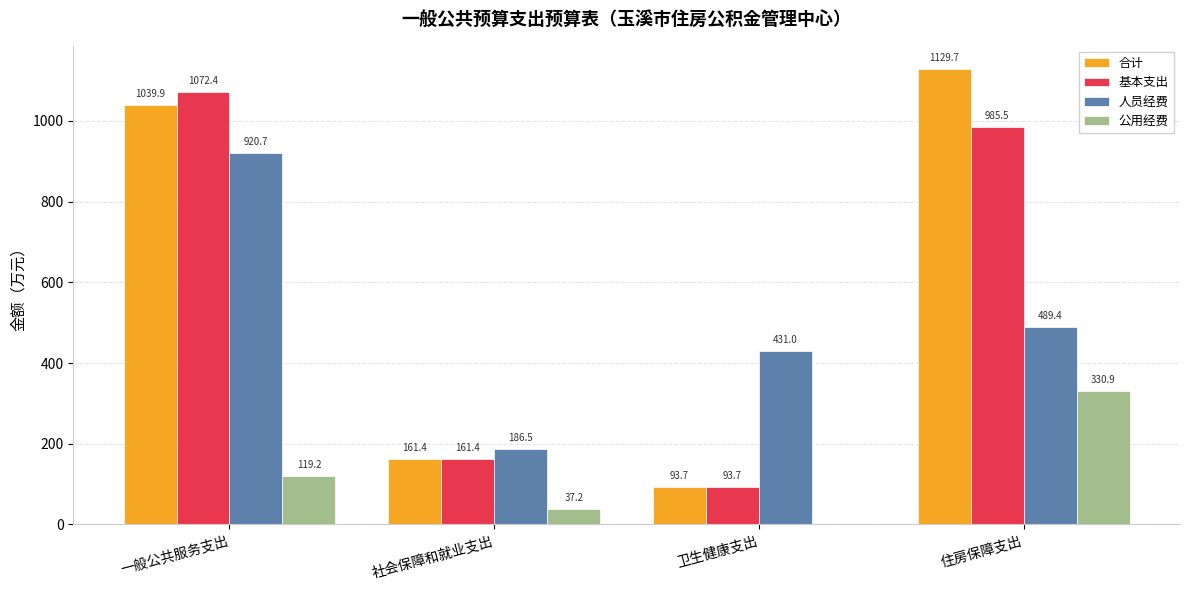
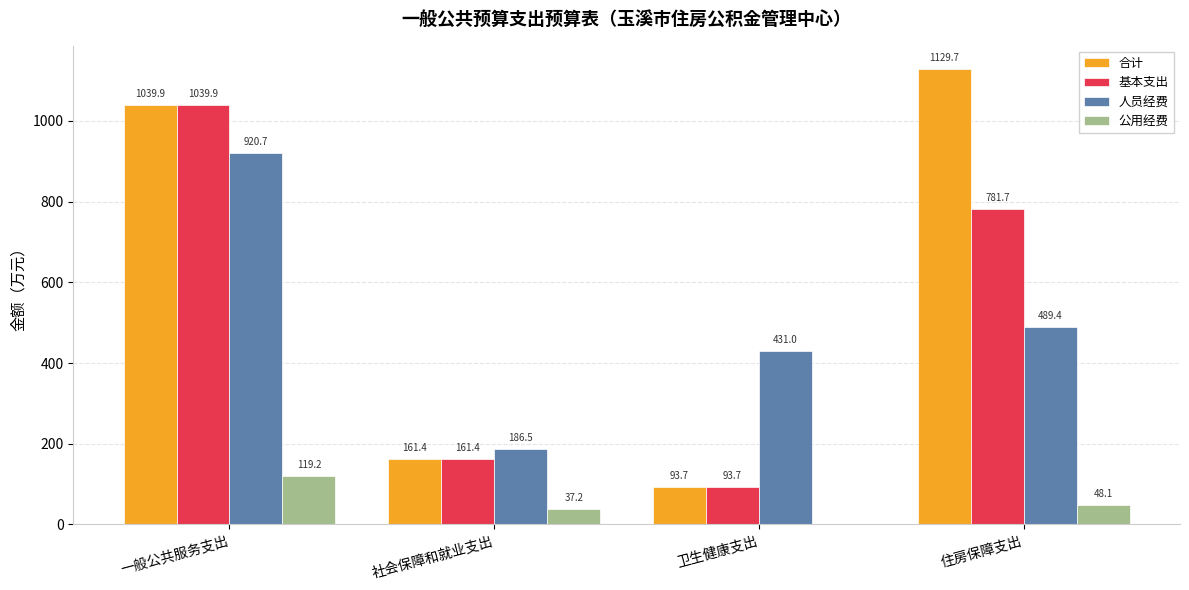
  {
    "合计": {
      "一般公共服务支出": 1039.9,
      "社会保障和就业支出": 161.4,
      "卫生健康支出": 93.7,
      "住房保障支出": 1129.7
    },
    "基本支出": {
-     "一般公共服务支出": 1072.4,
+     "一般公共服务支出": 1039.9,
      "社会保障和就业支出": 161.4,
      "卫生健康支出": 93.7,
-     "住房保障支出": 985.5
+     "住房保障支出": 781.7
    },
    "人员经费": {
      "一般公共服务支出": 920.7,
      "社会保障和就业支出": 186.5,
      "卫生健康支出": 431.0,
      "住房保障支出": 489.4
    },
    "公用经费": {
      "一般公共服务支出": 119.2,
      "社会保障和就业支出": 37.2,
-     "住房保障支出": 330.9
+     "住房保障支出": 48.1
    }
  }
